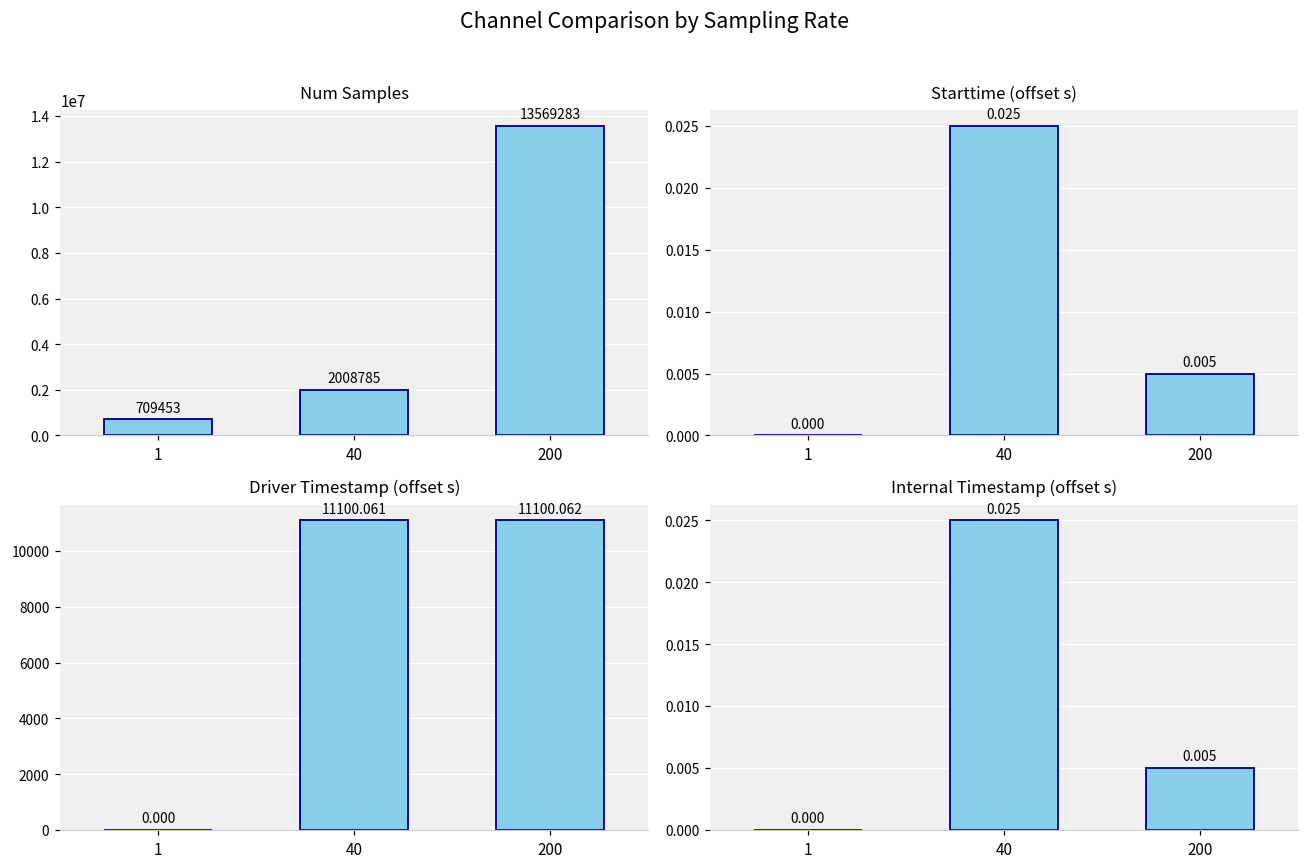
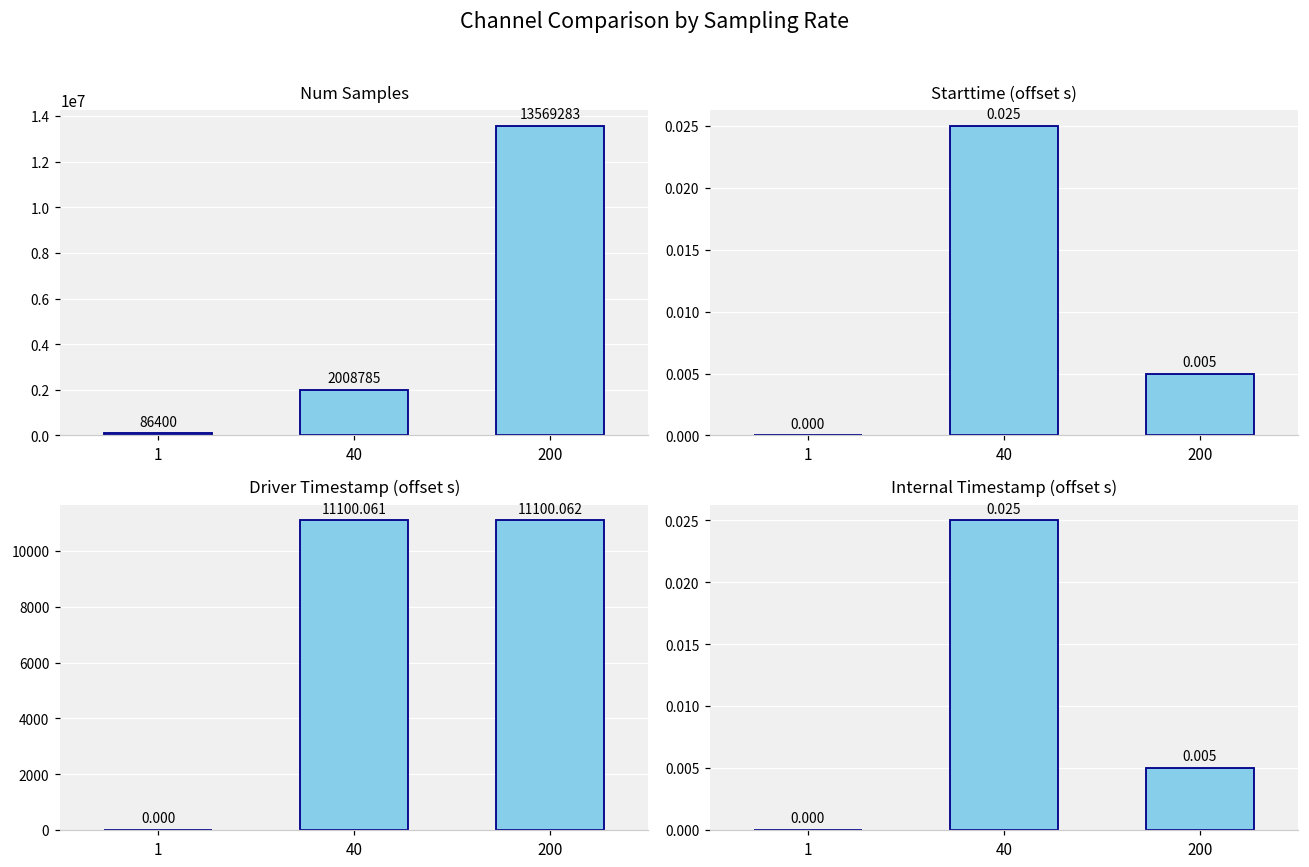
  {
    "Num Samples": {
-     "1": 709453,
+     "1": 86400,
      "40": 2008785,
      "200": 13569283
    },
    "Starttime (offset s)": {
      "1": 0.000,
      "40": 0.025,
      "200": 0.005
    },
    "Driver Timestamp (offset s)": {
      "1": 0.000,
      "40": 11100.061,
      "200": 11100.062
    },
    "Internal Timestamp (offset s)": {
      "1": 0.000,
      "40": 0.025,
      "200": 0.005
    }
  }
